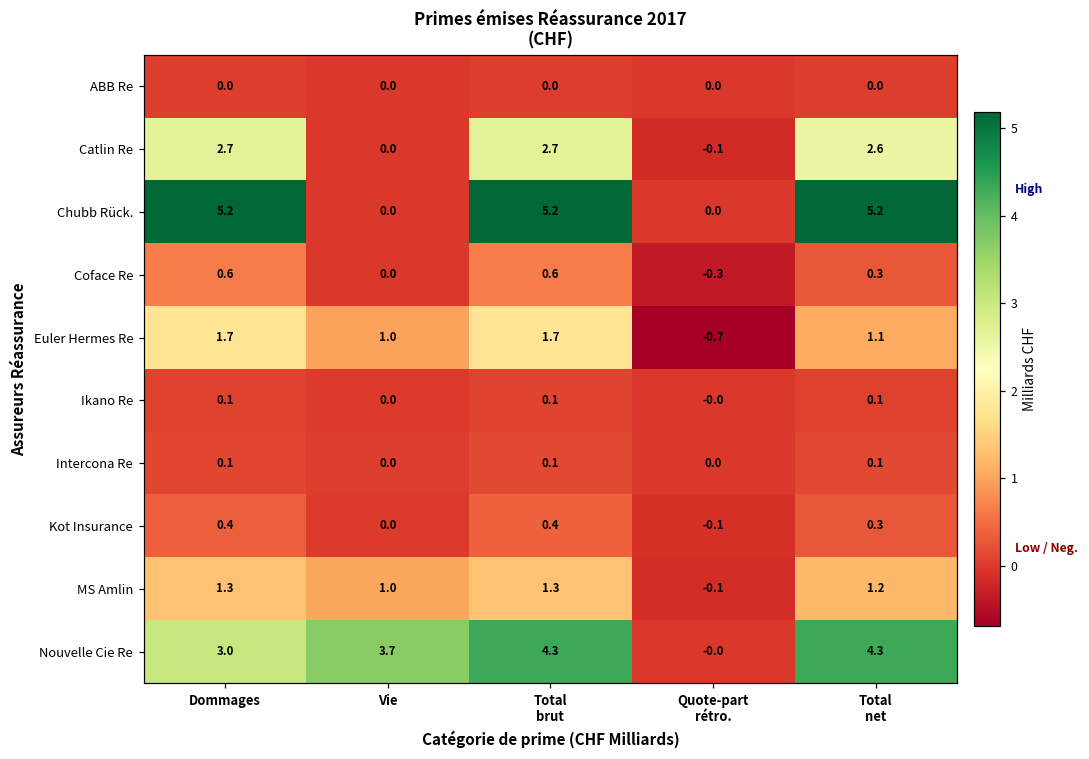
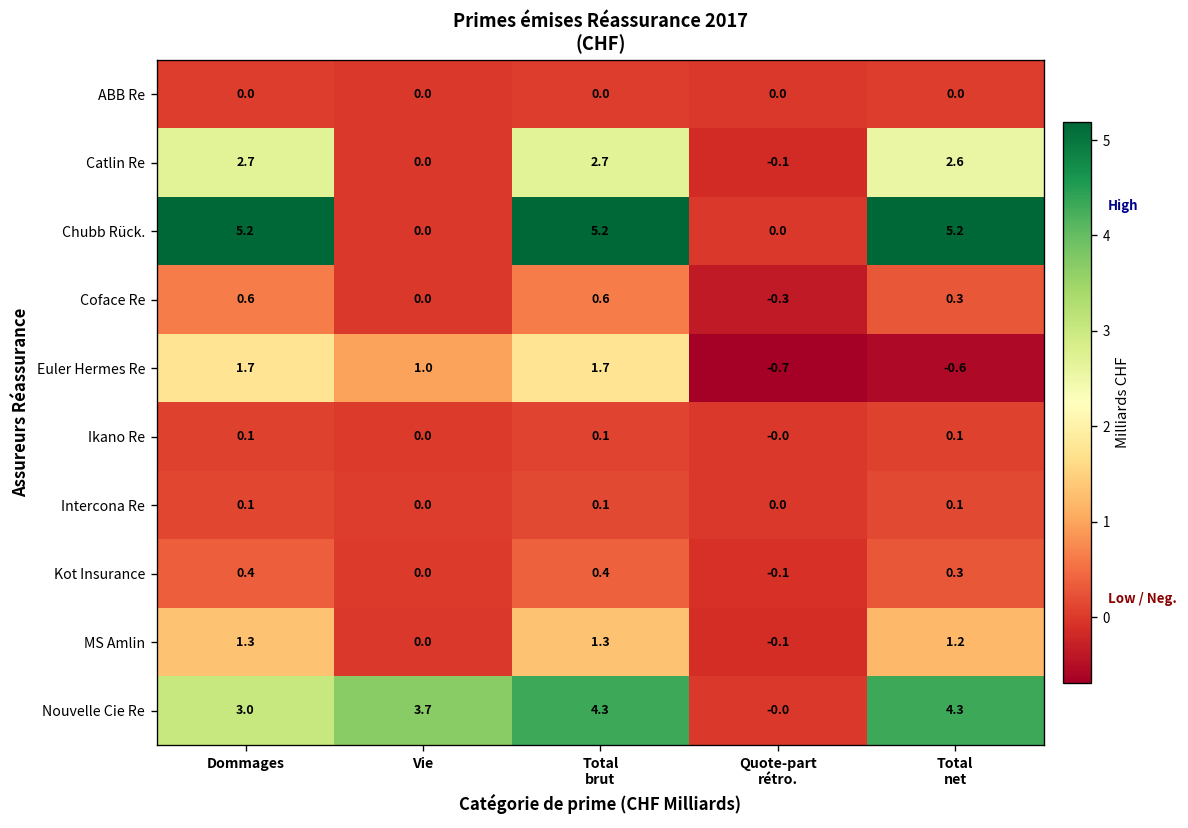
  {
    "ABB Re": {
      "Dommages": 0.0,
      "Vie": 0.0,
      "Total brut": 0.0,
      "Quote-part rétro.": 0.0,
      "Total net": 0.0
    },
    "Catlin Re": {
      "Dommages": 2.7,
      "Vie": 0.0,
      "Total brut": 2.7,
      "Quote-part rétro.": -0.1,
      "Total net": 2.6
    },
    "Chubb Rück.": {
      "Dommages": 5.2,
      "Vie": 0.0,
      "Total brut": 5.2,
      "Quote-part rétro.": 0.0,
      "Total net": 5.2
    },
    "Coface Re": {
      "Dommages": 0.6,
      "Vie": 0.0,
      "Total brut": 0.6,
      "Quote-part rétro.": -0.3,
      "Total net": 0.3
    },
    "Euler Hermes Re": {
      "Dommages": 1.7,
      "Vie": 1.0,
      "Total brut": 1.7,
      "Quote-part rétro.": -0.7,
-     "Total net": 1.1
+     "Total net": -0.6
    },
    "Ikano Re": {
      "Dommages": 0.1,
      "Vie": 0.0,
      "Total brut": 0.1,
      "Quote-part rétro.": -0.0,
      "Total net": 0.1
    },
    "Intercona Re": {
      "Dommages": 0.1,
      "Vie": 0.0,
      "Total brut": 0.1,
      "Quote-part rétro.": 0.0,
      "Total net": 0.1
    },
    "Kot Insurance": {
      "Dommages": 0.4,
      "Vie": 0.0,
      "Total brut": 0.4,
      "Quote-part rétro.": -0.1,
      "Total net": 0.3
    },
    "MS Amlin": {
      "Dommages": 1.3,
-     "Vie": 1.0,
+     "Vie": 0.0,
      "Total brut": 1.3,
      "Quote-part rétro.": -0.1,
      "Total net": 1.2
    },
    "Nouvelle Cie Re": {
      "Dommages": 3.0,
      "Vie": 3.7,
      "Total brut": 4.3,
      "Quote-part rétro.": -0.0,
      "Total net": 4.3
    }
  }
